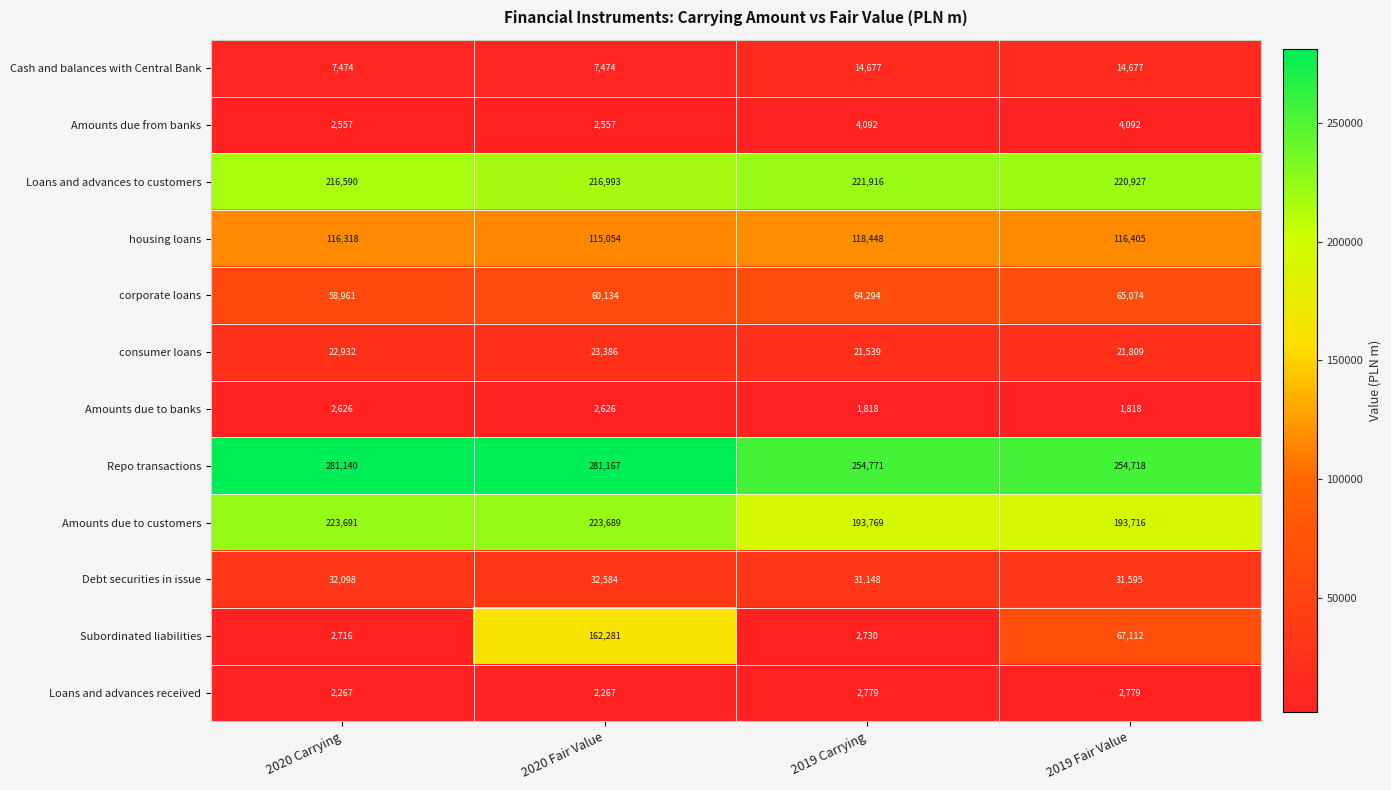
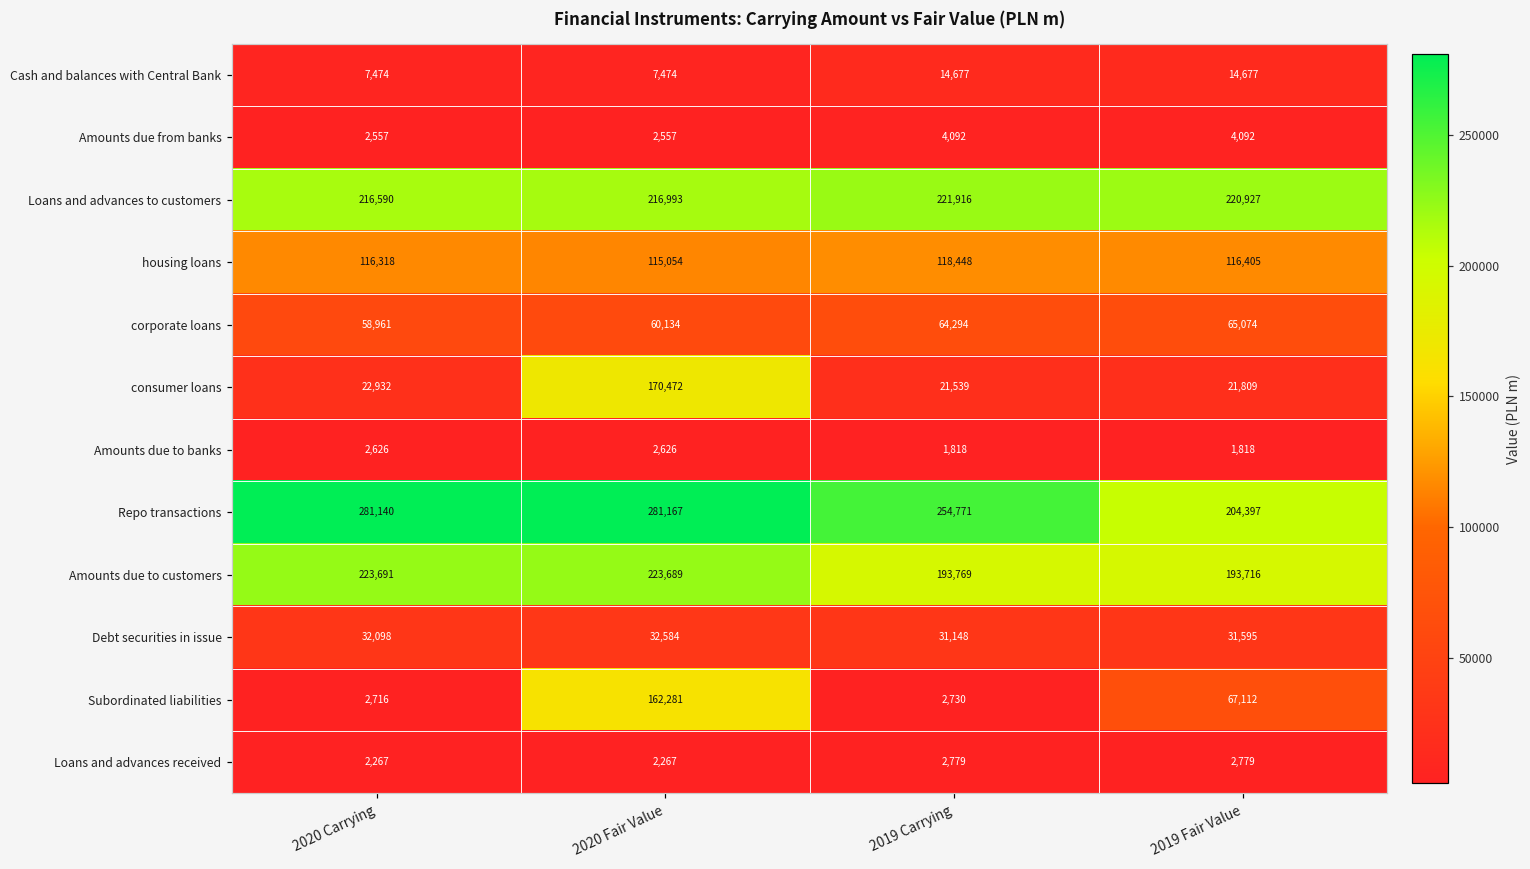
  {
    "Cash and balances with Central Bank": {
      "2020 Carrying": "7,474",
      "2020 Fair Value": "7,474",
      "2019 Carrying": "14,677",
      "2019 Fair Value": "14,677"
    },
    "Amounts due from banks": {
      "2020 Carrying": "2,557",
      "2020 Fair Value": "2,557",
      "2019 Carrying": "4,092",
      "2019 Fair Value": "4,092"
    },
    "Loans and advances to customers": {
      "2020 Carrying": "216,590",
      "2020 Fair Value": "216,993",
      "2019 Carrying": "221,916",
      "2019 Fair Value": "220,927"
    },
    "housing loans": {
      "2020 Carrying": "116,318",
      "2020 Fair Value": "115,054",
      "2019 Carrying": "118,448",
      "2019 Fair Value": "116,405"
    },
    "corporate loans": {
      "2020 Carrying": "58,961",
      "2020 Fair Value": "60,134",
      "2019 Carrying": "64,294",
      "2019 Fair Value": "65,074"
    },
    "consumer loans": {
      "2020 Carrying": "22,932",
-     "2020 Fair Value": "23,386",
+     "2020 Fair Value": "170,472",
      "2019 Carrying": "21,539",
      "2019 Fair Value": "21,809"
    },
    "Amounts due to banks": {
      "2020 Carrying": "2,626",
      "2020 Fair Value": "2,626",
      "2019 Carrying": "1,818",
      "2019 Fair Value": "1,818"
    },
    "Repo transactions": {
      "2020 Carrying": "281,140",
      "2020 Fair Value": "281,167",
      "2019 Carrying": "254,771",
-     "2019 Fair Value": "254,718"
+     "2019 Fair Value": "204,397"
    },
    "Amounts due to customers": {
      "2020 Carrying": "223,691",
      "2020 Fair Value": "223,689",
      "2019 Carrying": "193,769",
      "2019 Fair Value": "193,716"
    },
    "Debt securities in issue": {
      "2020 Carrying": "32,098",
      "2020 Fair Value": "32,584",
      "2019 Carrying": "31,148",
      "2019 Fair Value": "31,595"
    },
    "Subordinated liabilities": {
      "2020 Carrying": "2,716",
      "2020 Fair Value": "162,281",
      "2019 Carrying": "2,730",
      "2019 Fair Value": "67,112"
    },
    "Loans and advances received": {
      "2020 Carrying": "2,267",
      "2020 Fair Value": "2,267",
      "2019 Carrying": "2,779",
      "2019 Fair Value": "2,779"
    }
  }
